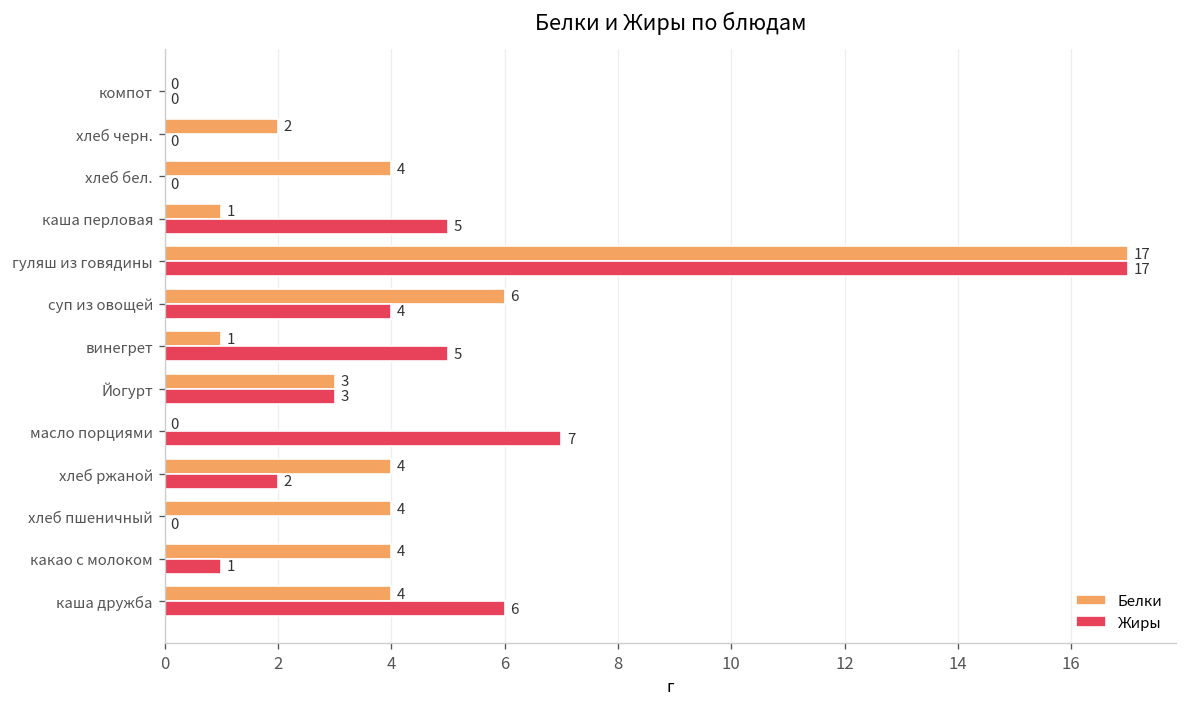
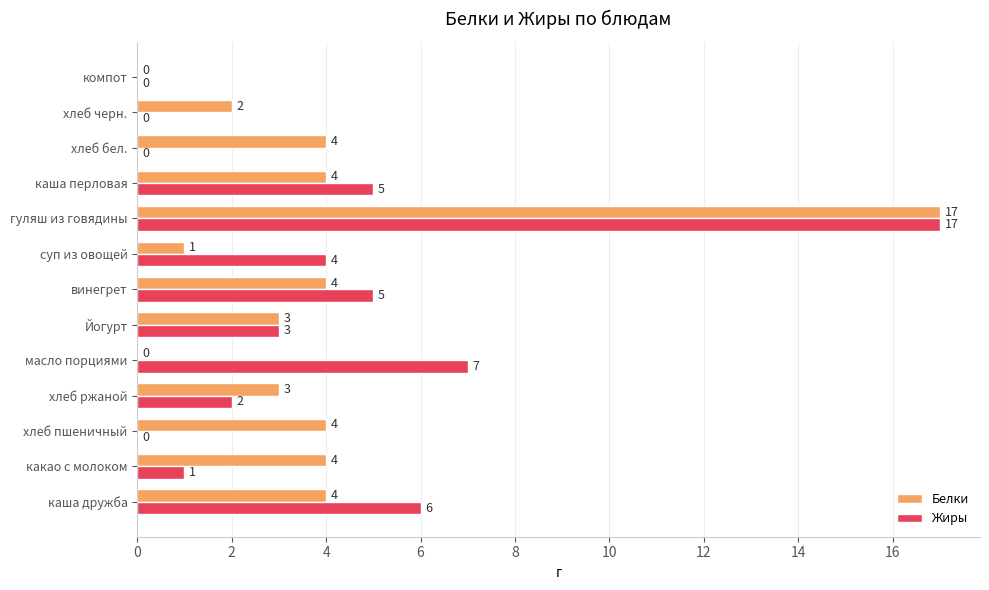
  {
    "Белки": {
      "компот": 0,
      "хлеб черн.": 2,
      "хлеб бел.": 4,
-     "каша перловая": 1,
+     "каша перловая": 4,
      "гуляш из говядины": 17,
-     "суп из овощей": 6,
-     "винегрет": 1,
+     "суп из овощей": 1,
+     "винегрет": 4,
      "Йогурт": 3,
      "масло порциями": 0,
-     "хлеб ржаной": 4,
+     "хлеб ржаной": 3,
      "хлеб пшеничный": 4,
      "какао с молоком": 4,
      "каша дружба": 4
    },
    "Жиры": {
      "компот": 0,
      "хлеб черн.": 0,
      "хлеб бел.": 0,
      "каша перловая": 5,
      "гуляш из говядины": 17,
      "суп из овощей": 4,
      "винегрет": 5,
      "Йогурт": 3,
      "масло порциями": 7,
      "хлеб ржаной": 2,
      "хлеб пшеничный": 0,
      "какао с молоком": 1,
      "каша дружба": 6
    }
  }
